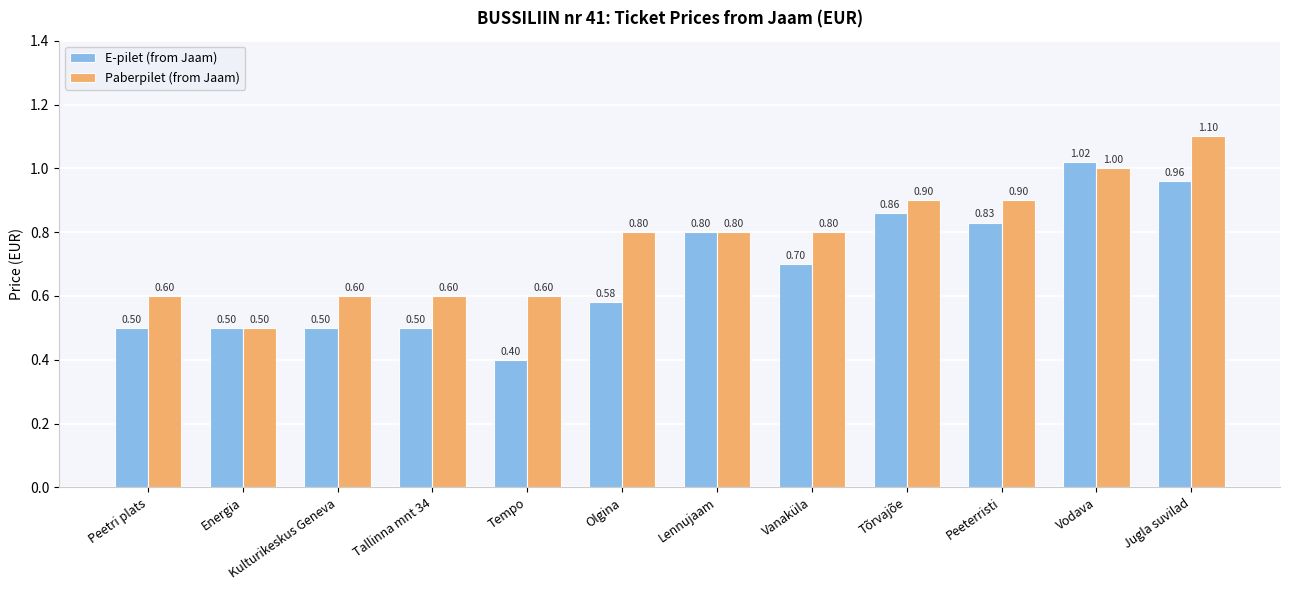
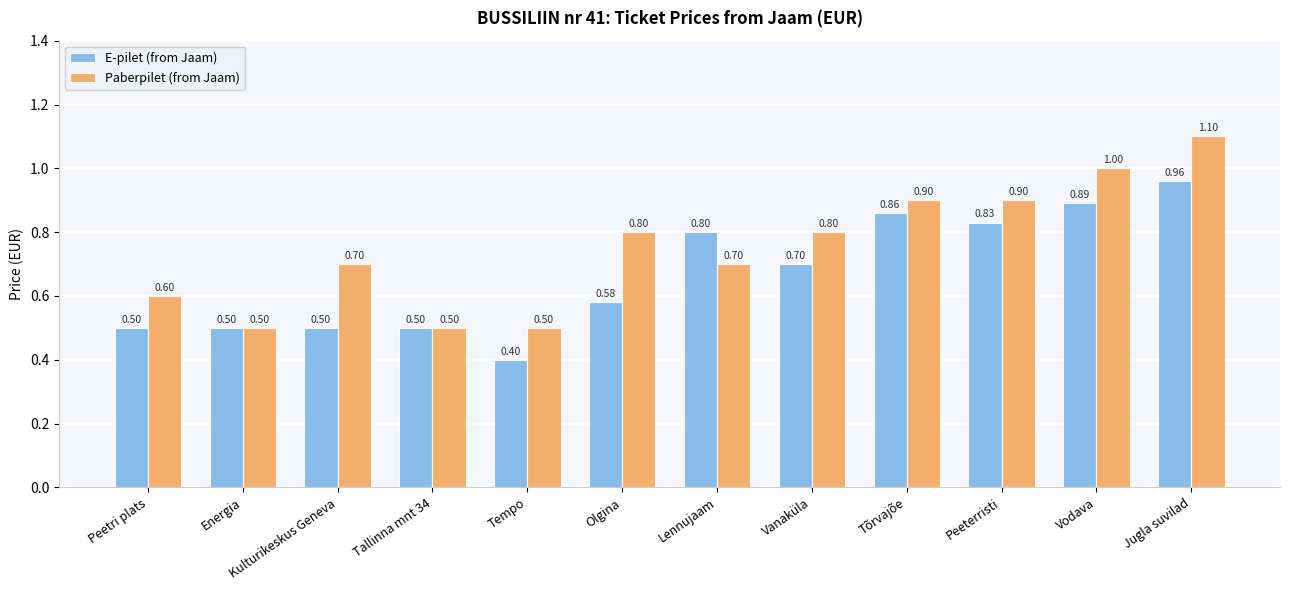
  {
    "E-pilet (from Jaam)": {
      "Peetri plats": 0.50,
      "Energia": 0.50,
      "Kulturikeskus Geneva": 0.50,
      "Tallinna mnt 34": 0.50,
      "Tempo": 0.40,
      "Olgina": 0.58,
      "Lennujaam": 0.80,
      "Vanaküla": 0.70,
      "Tõrvajõe": 0.86,
      "Peeterristi": 0.83,
-     "Vodava": 1.02,
+     "Vodava": 0.89,
      "Jugla suvilad": 0.96
    },
    "Paberpilet (from Jaam)": {
      "Peetri plats": 0.60,
      "Energia": 0.50,
-     "Kulturikeskus Geneva": 0.60,
-     "Tallinna mnt 34": 0.60,
-     "Tempo": 0.60,
+     "Kulturikeskus Geneva": 0.70,
+     "Tallinna mnt 34": 0.50,
+     "Tempo": 0.50,
      "Olgina": 0.80,
-     "Lennujaam": 0.80,
+     "Lennujaam": 0.70,
      "Vanaküla": 0.80,
      "Tõrvajõe": 0.90,
      "Peeterristi": 0.90,
      "Vodava": 1.00,
      "Jugla suvilad": 1.10
    }
  }
